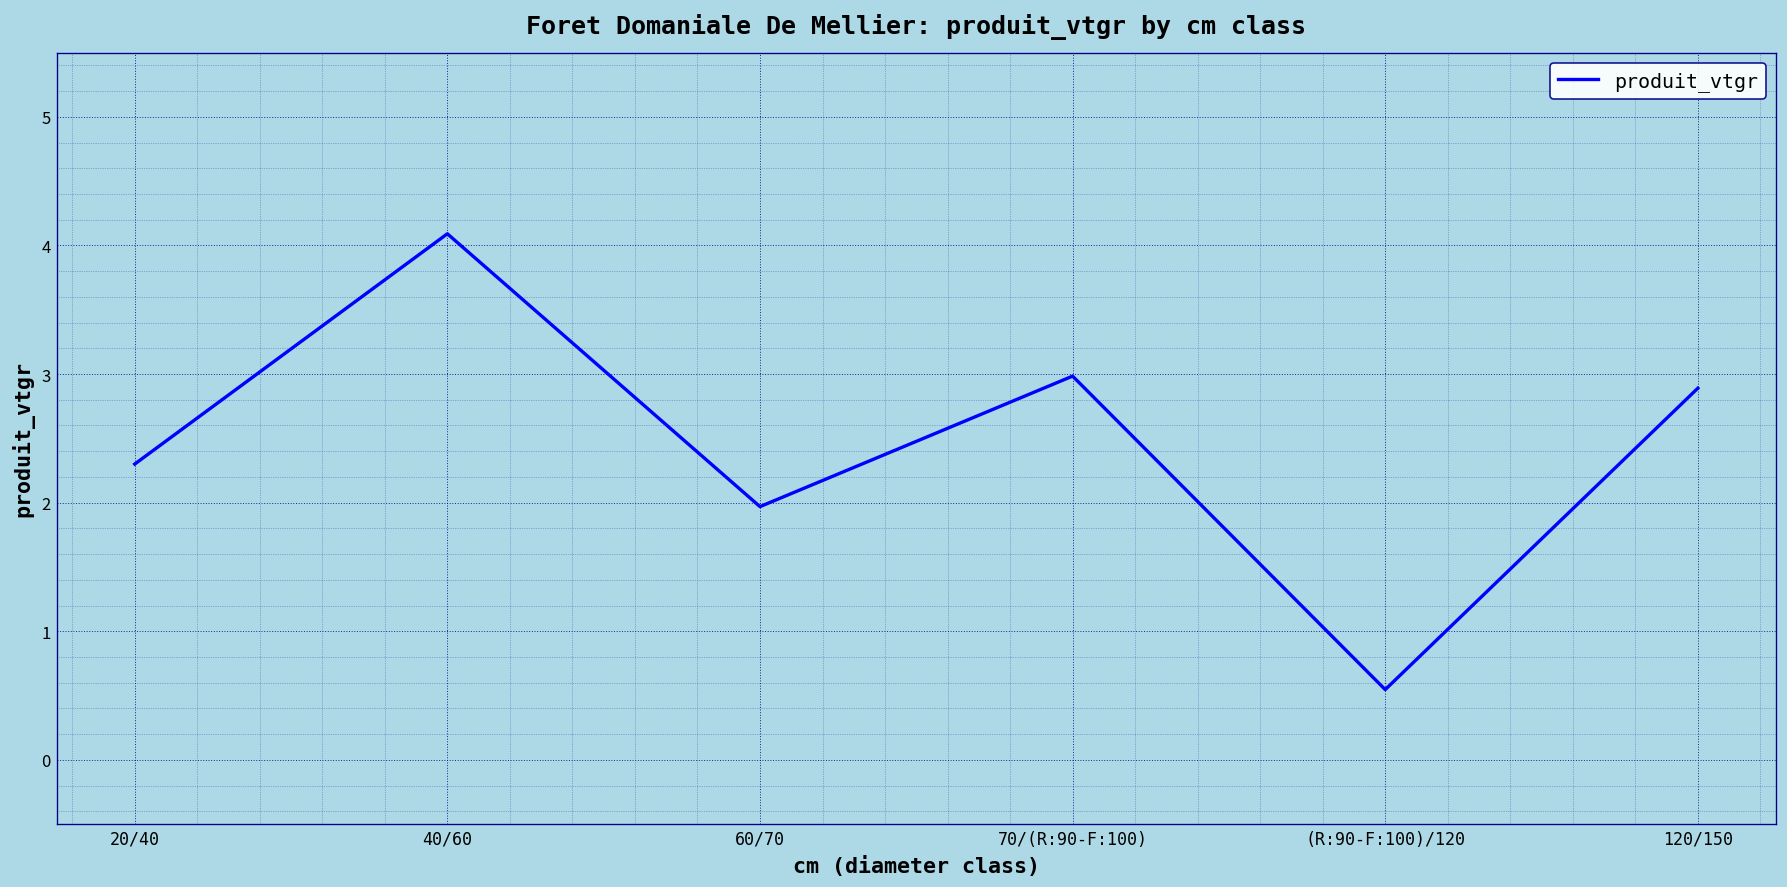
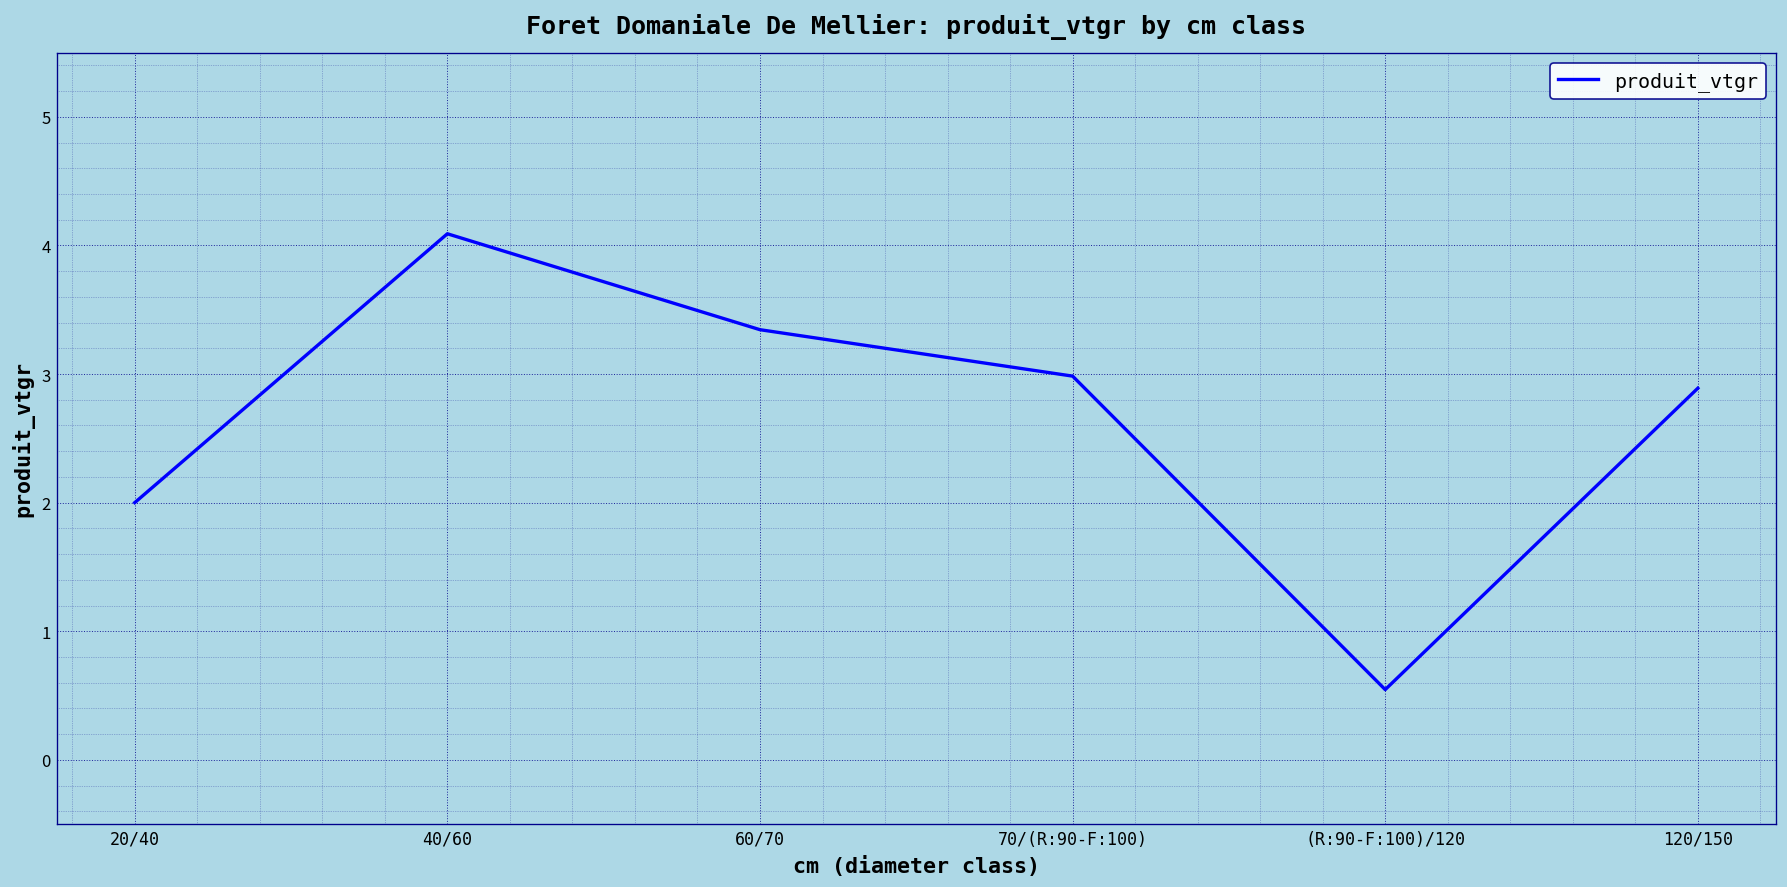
  {
-   "20/40": 2.3,
+   "20/40": 2.0,
    "40/60": 4.09,
-   "60/70": 1.97,
+   "60/70": 3.35,
    "70/(R:90-F:100)": 2.98,
    "(R:90-F:100)/120": 0.55,
    "120/150": 2.89
  }
